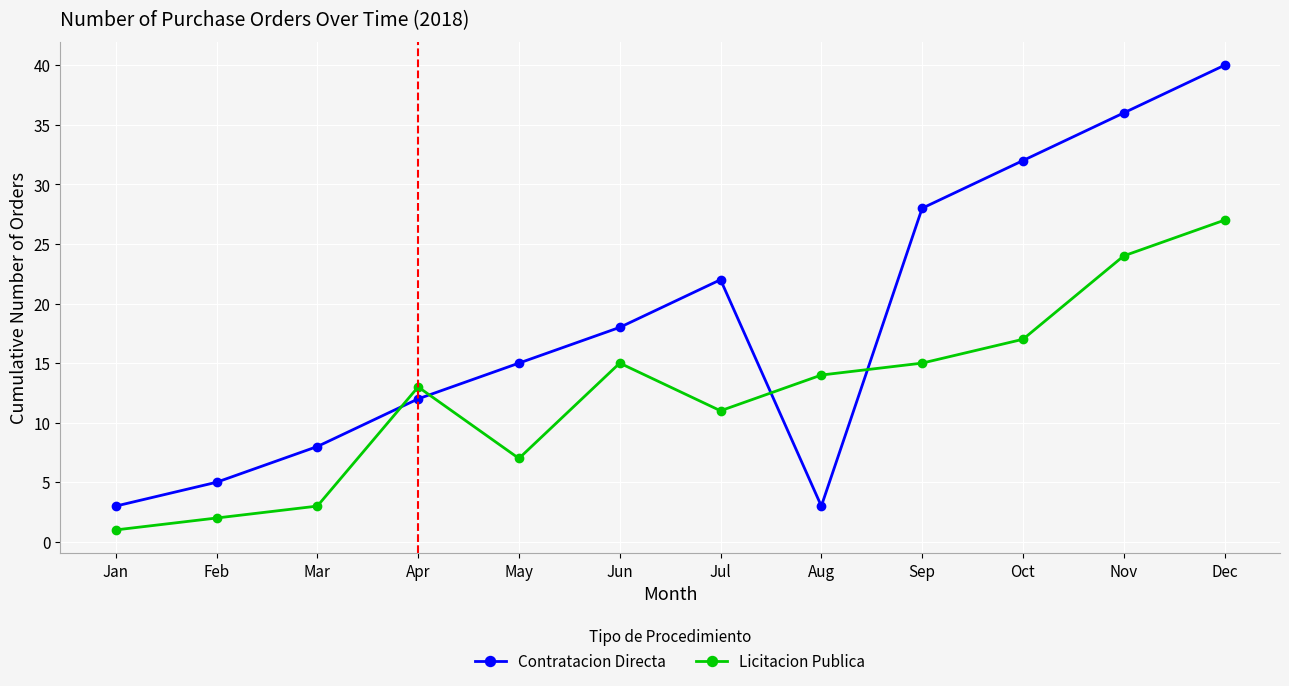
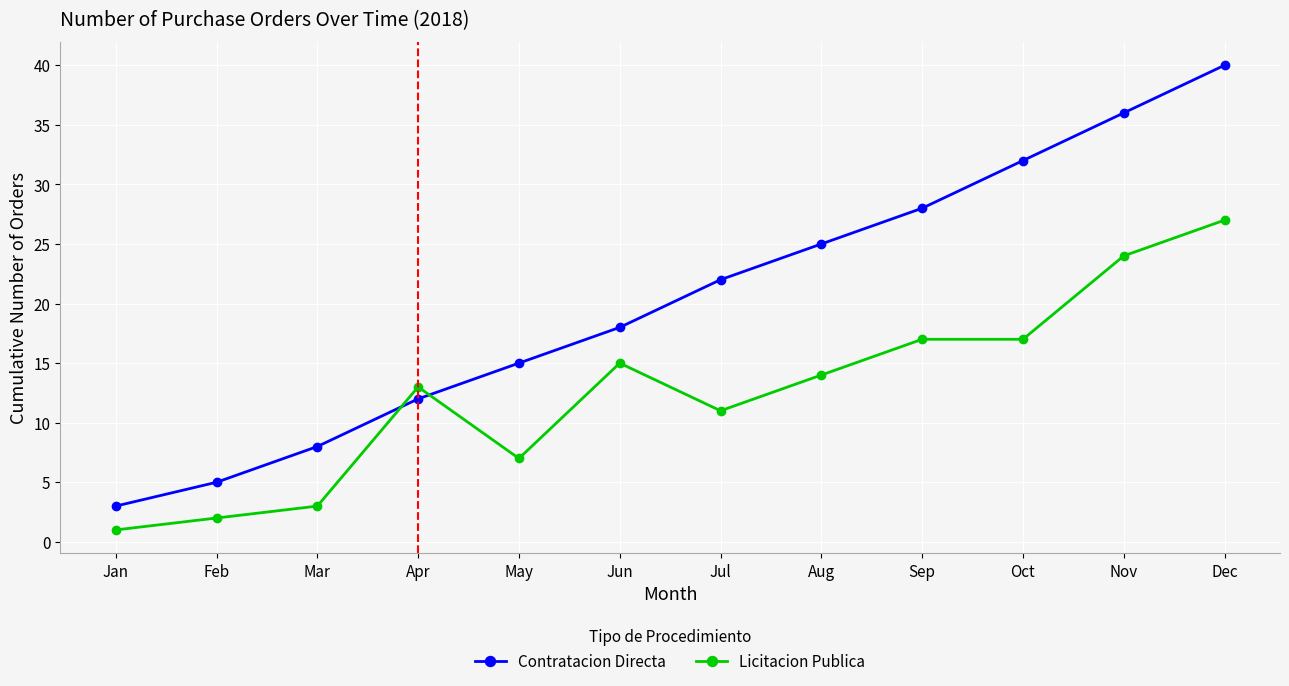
  {
    "Contratacion Directa": {
      "Jan": 3,
      "Feb": 5,
      "Mar": 8,
      "Apr": 12,
      "May": 15,
      "Jun": 18,
      "Jul": 22,
-     "Aug": 3,
+     "Aug": 25,
      "Sep": 28,
      "Oct": 32,
      "Nov": 36,
      "Dec": 40
    },
    "Licitacion Publica": {
      "Jan": 1,
      "Feb": 2,
      "Mar": 3,
      "Apr": 13,
      "May": 7,
      "Jun": 15,
      "Jul": 11,
      "Aug": 14,
-     "Sep": 15,
+     "Sep": 17,
      "Oct": 17,
      "Nov": 24,
      "Dec": 27
    }
  }
